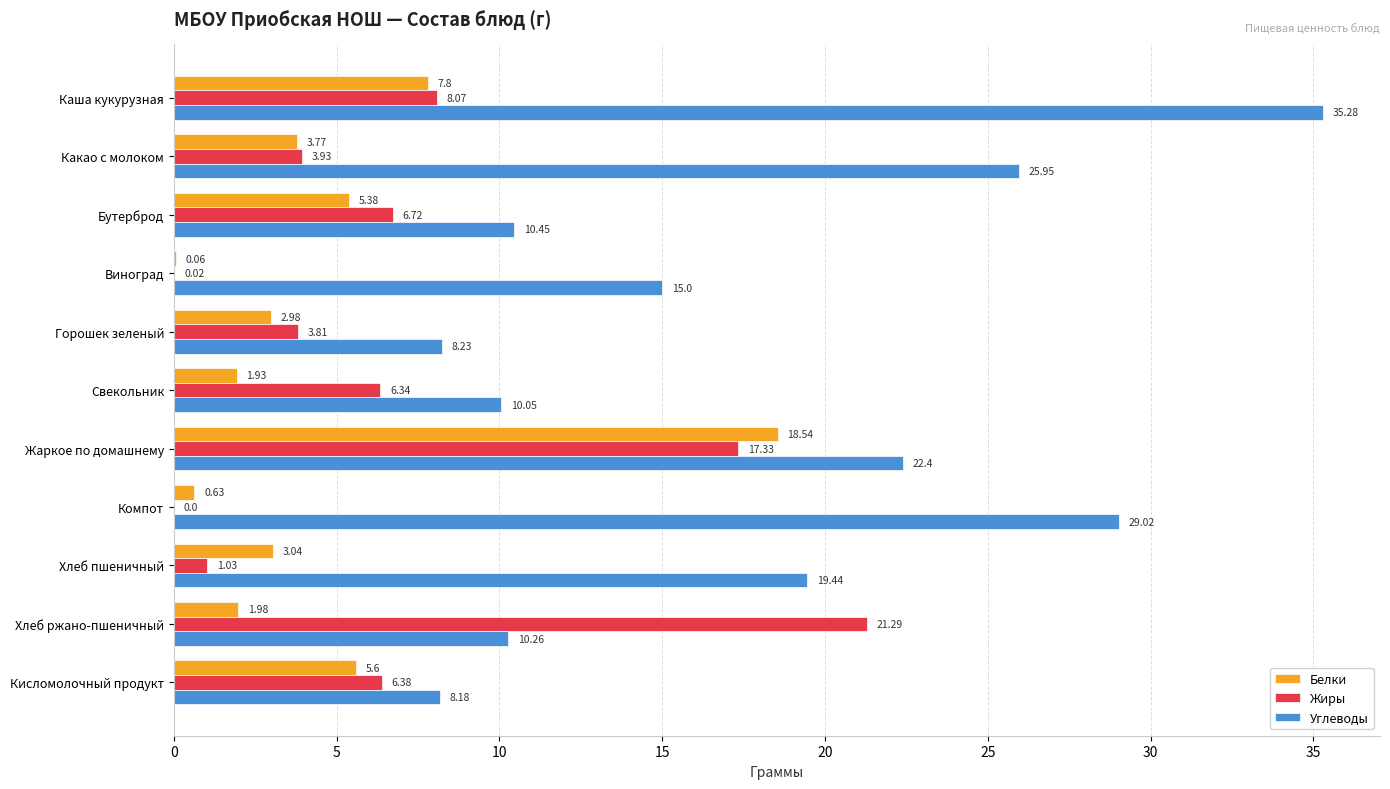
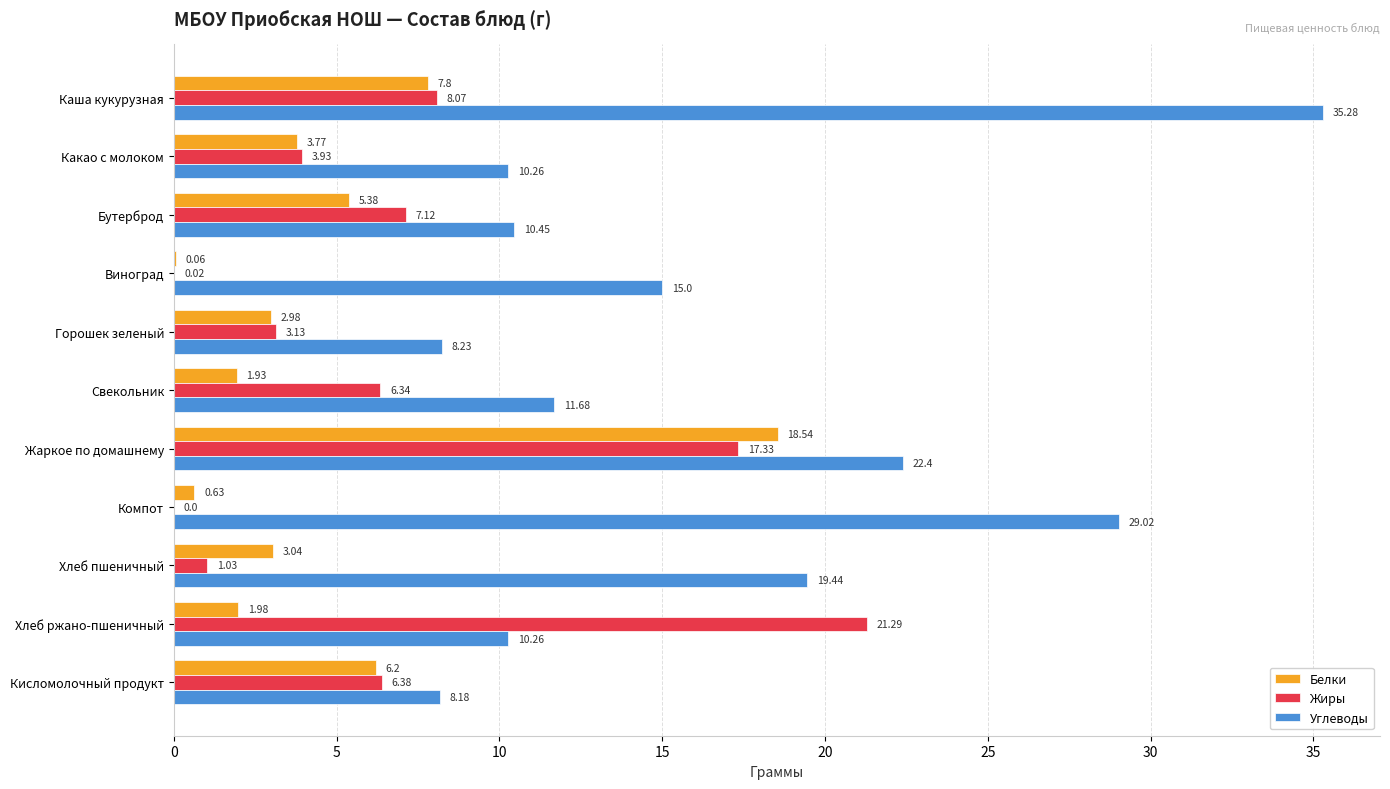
  {
    "Белки": {
      "Каша кукурузная": 7.8,
      "Какао с молоком": 3.77,
      "Бутерброд": 5.38,
      "Виноград": 0.06,
      "Горошек зеленый": 2.98,
      "Свекольник": 1.93,
      "Жаркое по домашнему": 18.54,
      "Компот": 0.63,
      "Хлеб пшеничный": 3.04,
      "Хлеб ржано-пшеничный": 1.98,
-     "Кисломолочный продукт": 5.6
+     "Кисломолочный продукт": 6.2
    },
    "Жиры": {
      "Каша кукурузная": 8.07,
      "Какао с молоком": 3.93,
-     "Бутерброд": 6.72,
+     "Бутерброд": 7.12,
      "Виноград": 0.02,
-     "Горошек зеленый": 3.81,
+     "Горошек зеленый": 3.13,
      "Свекольник": 6.34,
      "Жаркое по домашнему": 17.33,
      "Компот": 0.0,
      "Хлеб пшеничный": 1.03,
      "Хлеб ржано-пшеничный": 21.29,
      "Кисломолочный продукт": 6.38
    },
    "Углеводы": {
      "Каша кукурузная": 35.28,
-     "Какао с молоком": 25.95,
+     "Какао с молоком": 10.26,
      "Бутерброд": 10.45,
      "Виноград": 15.0,
      "Горошек зеленый": 8.23,
-     "Свекольник": 10.05,
+     "Свекольник": 11.68,
      "Жаркое по домашнему": 22.4,
      "Компот": 29.02,
      "Хлеб пшеничный": 19.44,
      "Хлеб ржано-пшеничный": 10.26,
      "Кисломолочный продукт": 8.18
    }
  }
